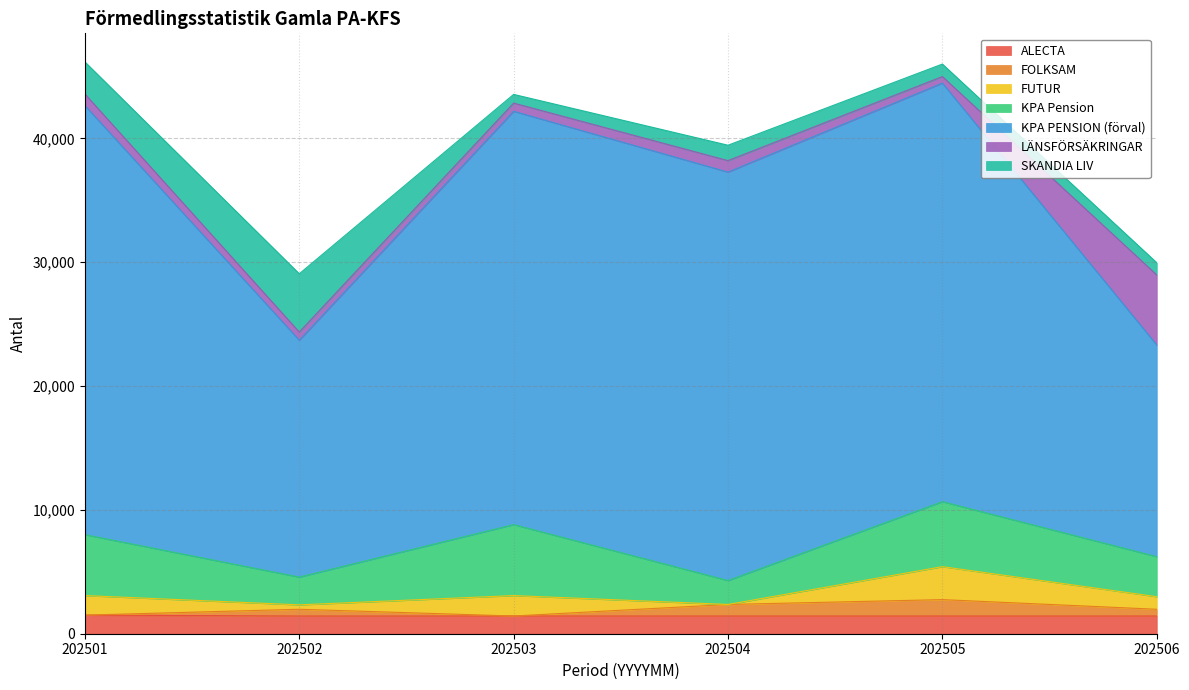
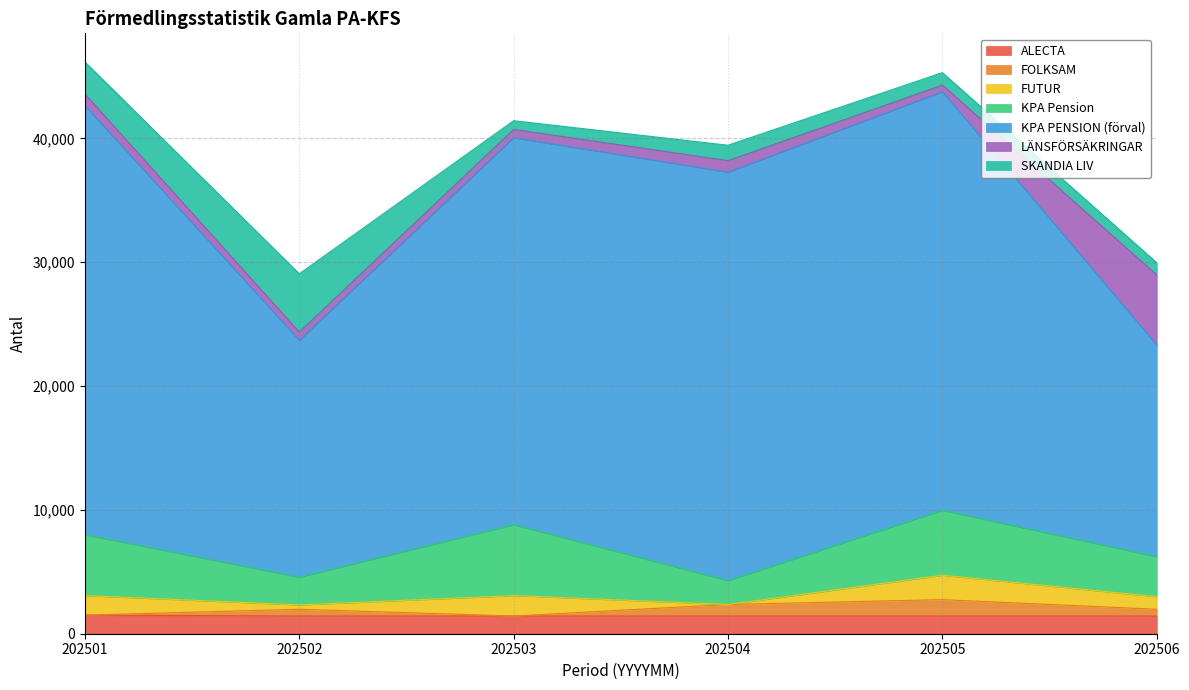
  {
    "FUTUR": {
      "202501": "1,600",
      "202502": "400",
      "202503": "1,700",
-     "202505": "2,700",
+     "202505": "2,000",
      "202506": "1,000"
    },
    "KPA PENSION (förval)": {
      "202501": "34,700",
      "202502": "19,100",
-     "202503": "33,400",
+     "202503": "31,300",
      "202504": "33,000",
      "202505": "33,800",
      "202506": "17,100"
    },
    "LÄNSFÖRSÄKRINGAR": {
      "202501": "900",
      "202502": "700",
      "202503": "700",
      "202504": "900",
      "202505": "500",
      "202506": "5,700"
    }
  }
